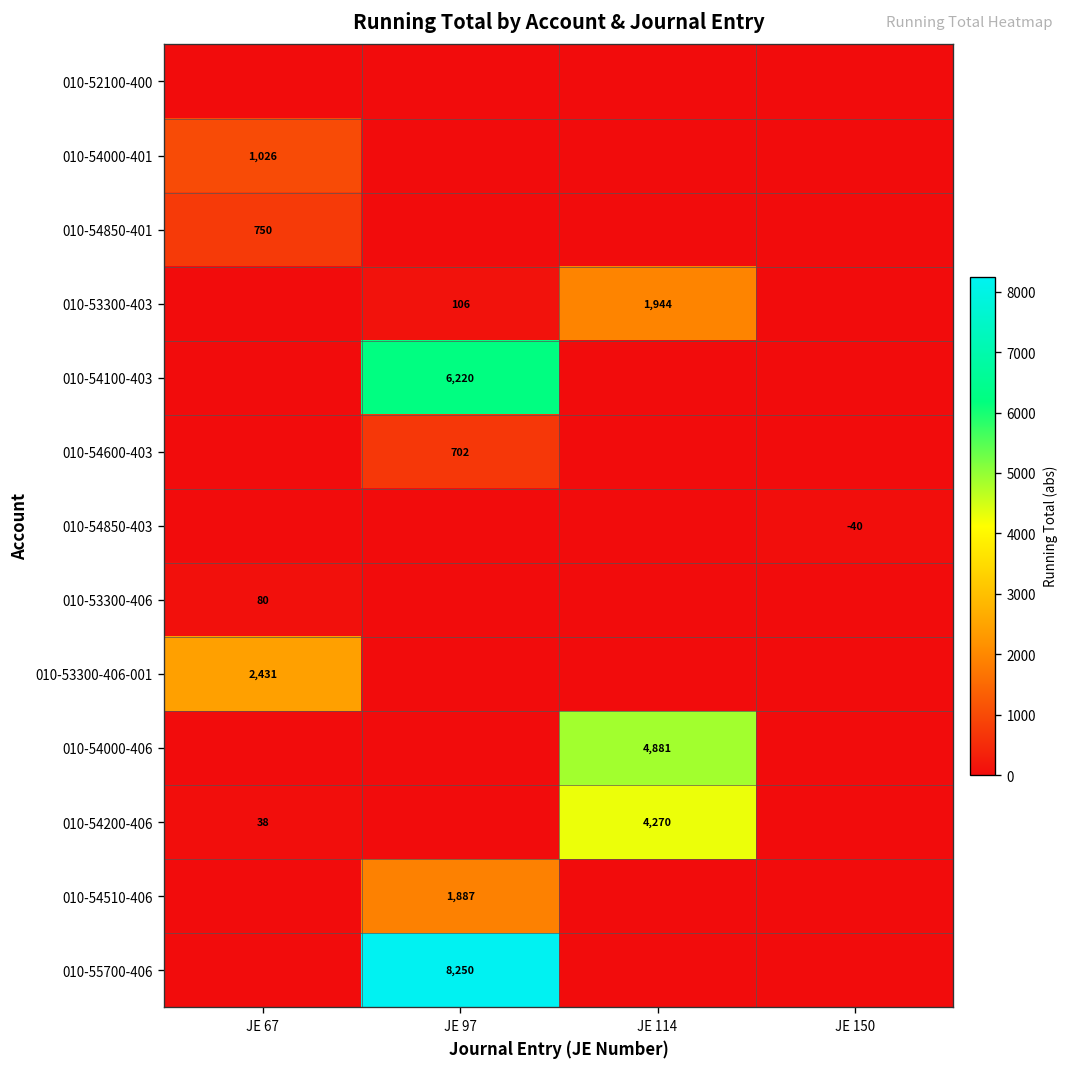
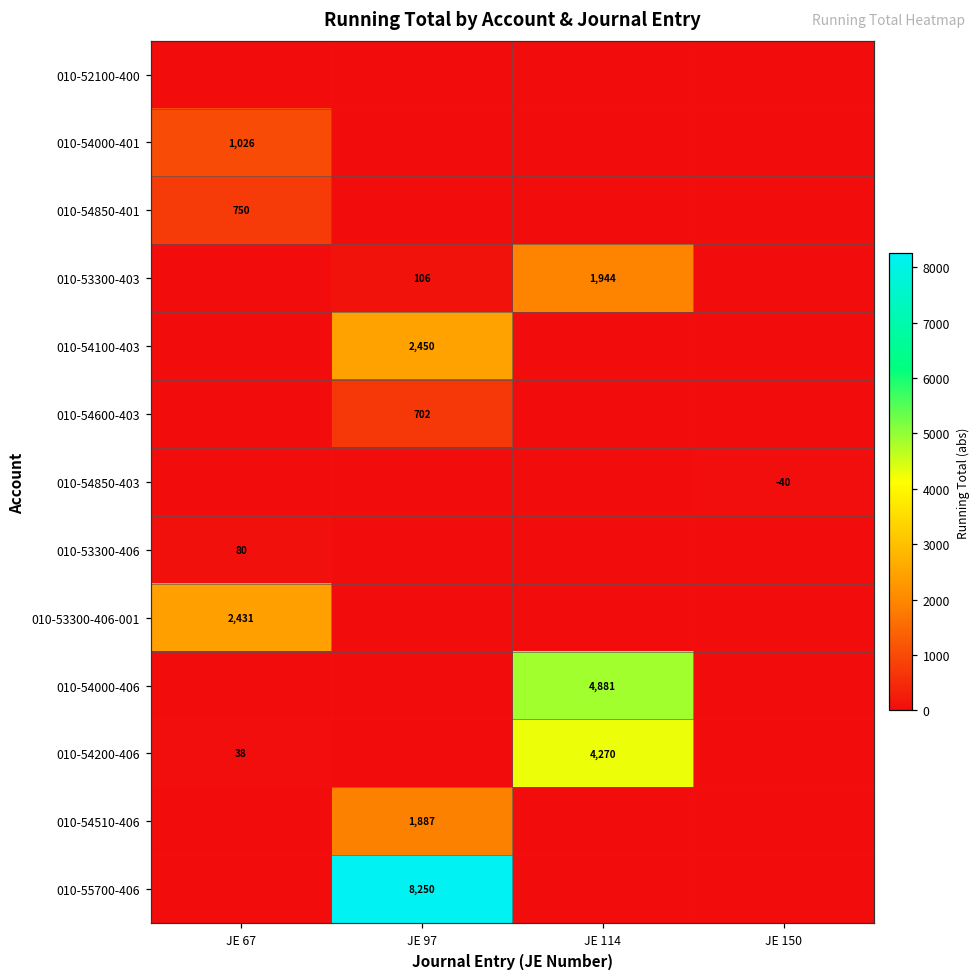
  {
    "010-54000-401": {
      "JE 67": "1,026"
    },
    "010-54850-401": {
      "JE 67": "750"
    },
    "010-53300-403": {
      "JE 97": "106",
      "JE 114": "1,944"
    },
    "010-54100-403": {
-     "JE 97": "6,220"
+     "JE 97": "2,450"
    },
    "010-54600-403": {
      "JE 97": "702"
    },
    "010-54850-403": {
      "JE 150": "-40"
    },
    "010-53300-406": {
      "JE 67": "80"
    },
    "010-53300-406-001": {
      "JE 67": "2,431"
    },
    "010-54000-406": {
      "JE 114": "4,881"
    },
    "010-54200-406": {
      "JE 67": "38",
      "JE 114": "4,270"
    },
    "010-54510-406": {
      "JE 97": "1,887"
    },
    "010-55700-406": {
      "JE 97": "8,250"
    }
  }
